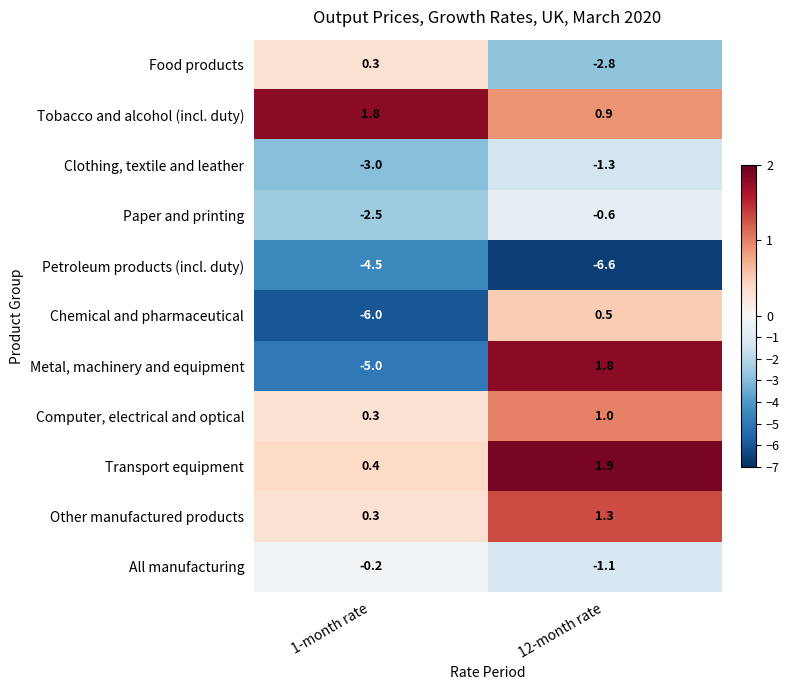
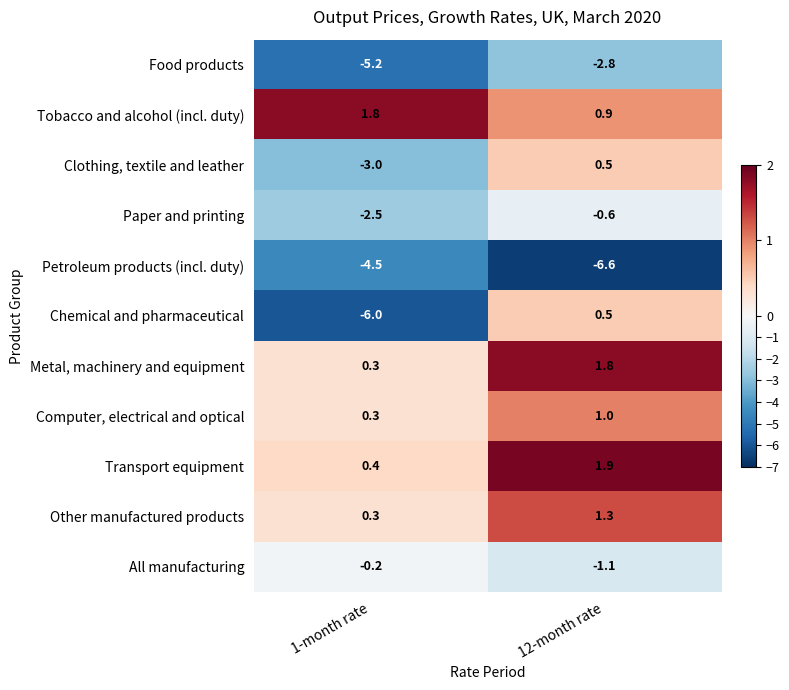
  {
    "Food products": {
-     "1-month rate": 0.3,
+     "1-month rate": -5.2,
      "12-month rate": -2.8
    },
    "Tobacco and alcohol (incl. duty)": {
      "1-month rate": 1.8,
      "12-month rate": 0.9
    },
    "Clothing, textile and leather": {
      "1-month rate": -3.0,
-     "12-month rate": -1.3
+     "12-month rate": 0.5
    },
    "Paper and printing": {
      "1-month rate": -2.5,
      "12-month rate": -0.6
    },
    "Petroleum products (incl. duty)": {
      "1-month rate": -4.5,
      "12-month rate": -6.6
    },
    "Chemical and pharmaceutical": {
      "1-month rate": -6.0,
      "12-month rate": 0.5
    },
    "Metal, machinery and equipment": {
-     "1-month rate": -5.0,
+     "1-month rate": 0.3,
      "12-month rate": 1.8
    },
    "Computer, electrical and optical": {
      "1-month rate": 0.3,
      "12-month rate": 1.0
    },
    "Transport equipment": {
      "1-month rate": 0.4,
      "12-month rate": 1.9
    },
    "Other manufactured products": {
      "1-month rate": 0.3,
      "12-month rate": 1.3
    },
    "All manufacturing": {
      "1-month rate": -0.2,
      "12-month rate": -1.1
    }
  }
